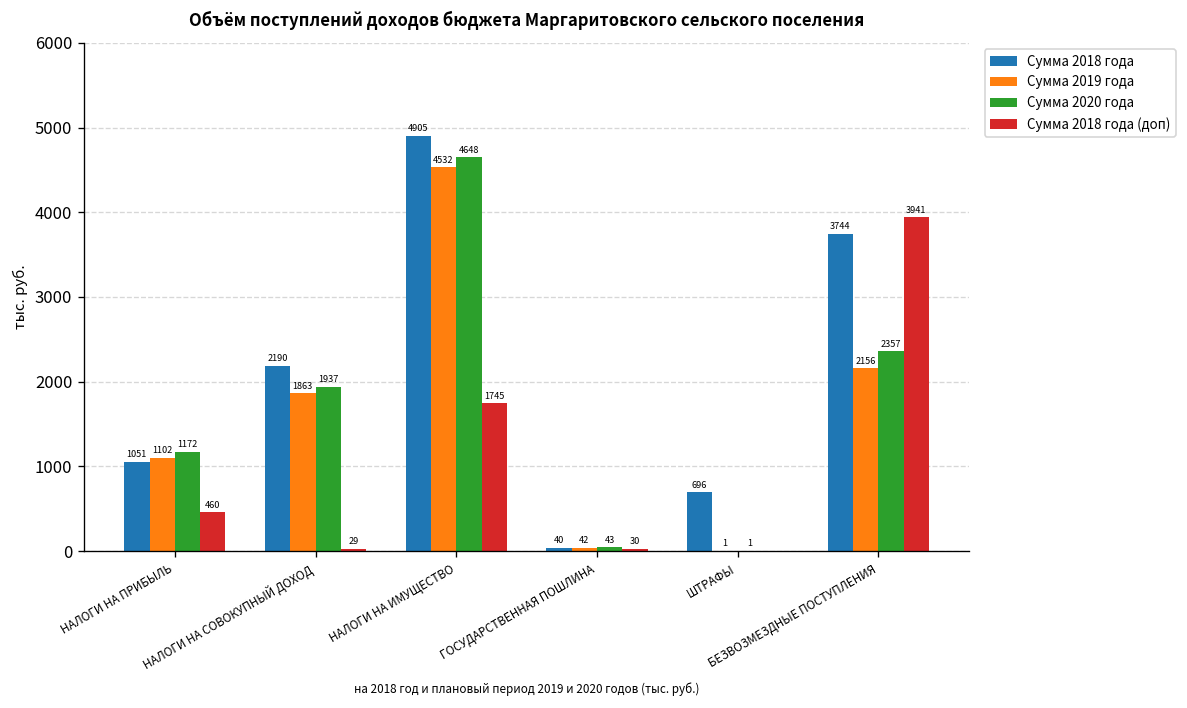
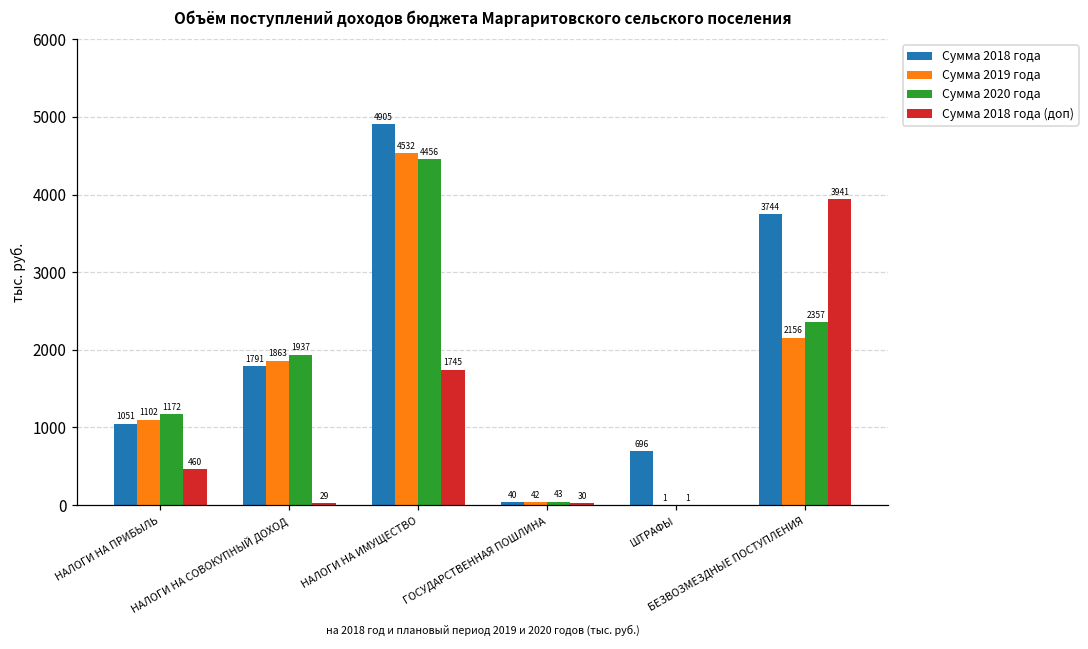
  {
    "Сумма 2018 года": {
      "НАЛОГИ НА ПРИБЫЛЬ": 1051,
-     "НАЛОГИ НА СОВОКУПНЫЙ ДОХОД": 2190,
+     "НАЛОГИ НА СОВОКУПНЫЙ ДОХОД": 1791,
      "НАЛОГИ НА ИМУЩЕСТВО": 4905,
      "ГОСУДАРСТВЕННАЯ ПОШЛИНА": 40,
      "ШТРАФЫ": 696,
      "БЕЗВОЗМЕЗДНЫЕ ПОСТУПЛЕНИЯ": 3744
    },
    "Сумма 2019 года": {
      "НАЛОГИ НА ПРИБЫЛЬ": 1102,
      "НАЛОГИ НА СОВОКУПНЫЙ ДОХОД": 1863,
      "НАЛОГИ НА ИМУЩЕСТВО": 4532,
      "ГОСУДАРСТВЕННАЯ ПОШЛИНА": 42,
      "ШТРАФЫ": 1,
      "БЕЗВОЗМЕЗДНЫЕ ПОСТУПЛЕНИЯ": 2156
    },
    "Сумма 2020 года": {
      "НАЛОГИ НА ПРИБЫЛЬ": 1172,
      "НАЛОГИ НА СОВОКУПНЫЙ ДОХОД": 1937,
-     "НАЛОГИ НА ИМУЩЕСТВО": 4648,
+     "НАЛОГИ НА ИМУЩЕСТВО": 4456,
      "ГОСУДАРСТВЕННАЯ ПОШЛИНА": 43,
      "ШТРАФЫ": 1,
      "БЕЗВОЗМЕЗДНЫЕ ПОСТУПЛЕНИЯ": 2357
    },
    "Сумма 2018 года (доп)": {
      "НАЛОГИ НА ПРИБЫЛЬ": 460,
      "НАЛОГИ НА СОВОКУПНЫЙ ДОХОД": 29,
      "НАЛОГИ НА ИМУЩЕСТВО": 1745,
      "ГОСУДАРСТВЕННАЯ ПОШЛИНА": 30,
      "БЕЗВОЗМЕЗДНЫЕ ПОСТУПЛЕНИЯ": 3941
    }
  }
